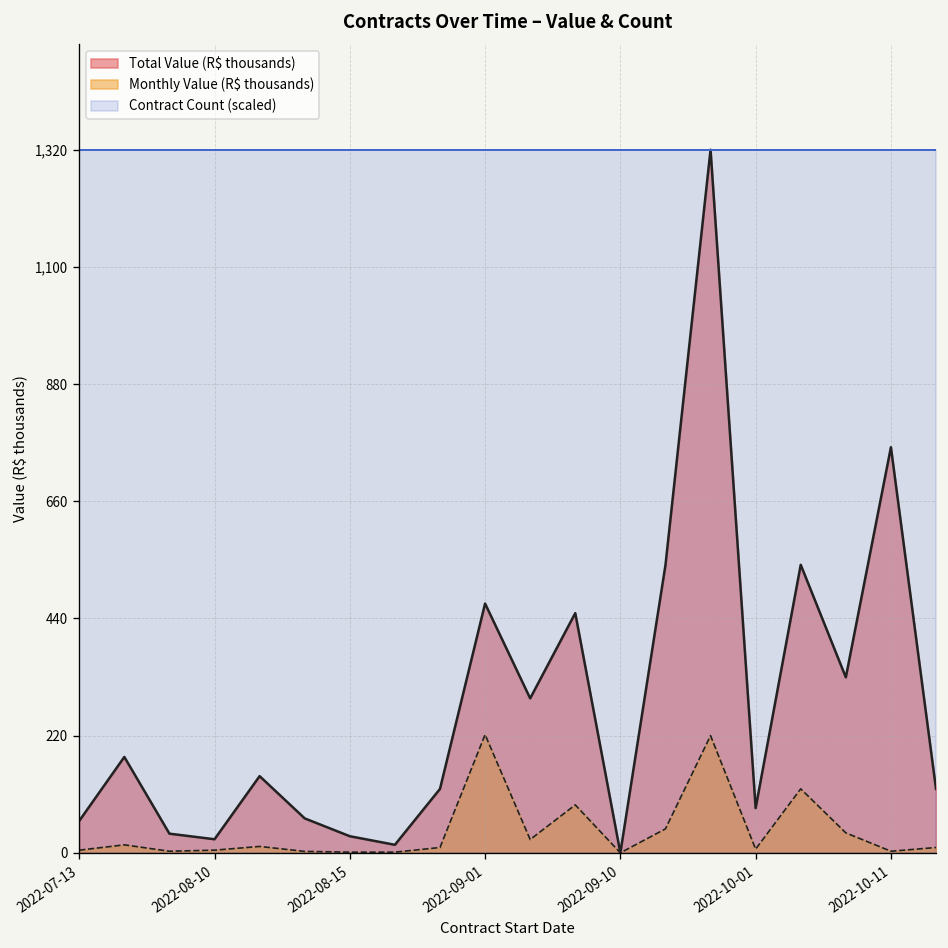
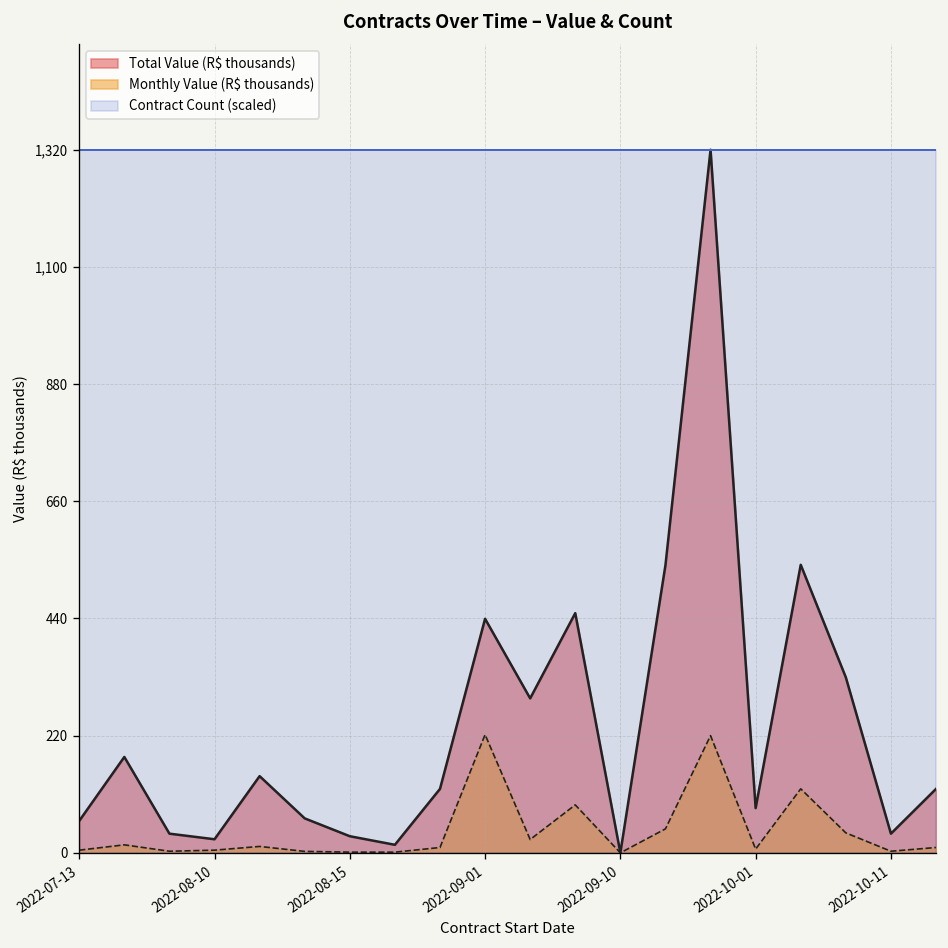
  {
    "Total Value (R$ thousands)": {
      "2022-08-10": "30",
-     "2022-09-01": "470",
-     "2022-10-11": "760"
+     "2022-09-01": "440",
+     "2022-10-11": "40"
    },
    "Monthly Value (R$ thousands)": {
      "2022-08-10": "10",
      "2022-09-01": "220",
      "2022-10-11": "0"
    },
    "Contract Count (scaled)": {
      "2022-08-10": "1,320",
      "2022-09-01": "1,320",
      "2022-09-10": "1,320",
      "2022-10-11": "1,320"
    }
  }
